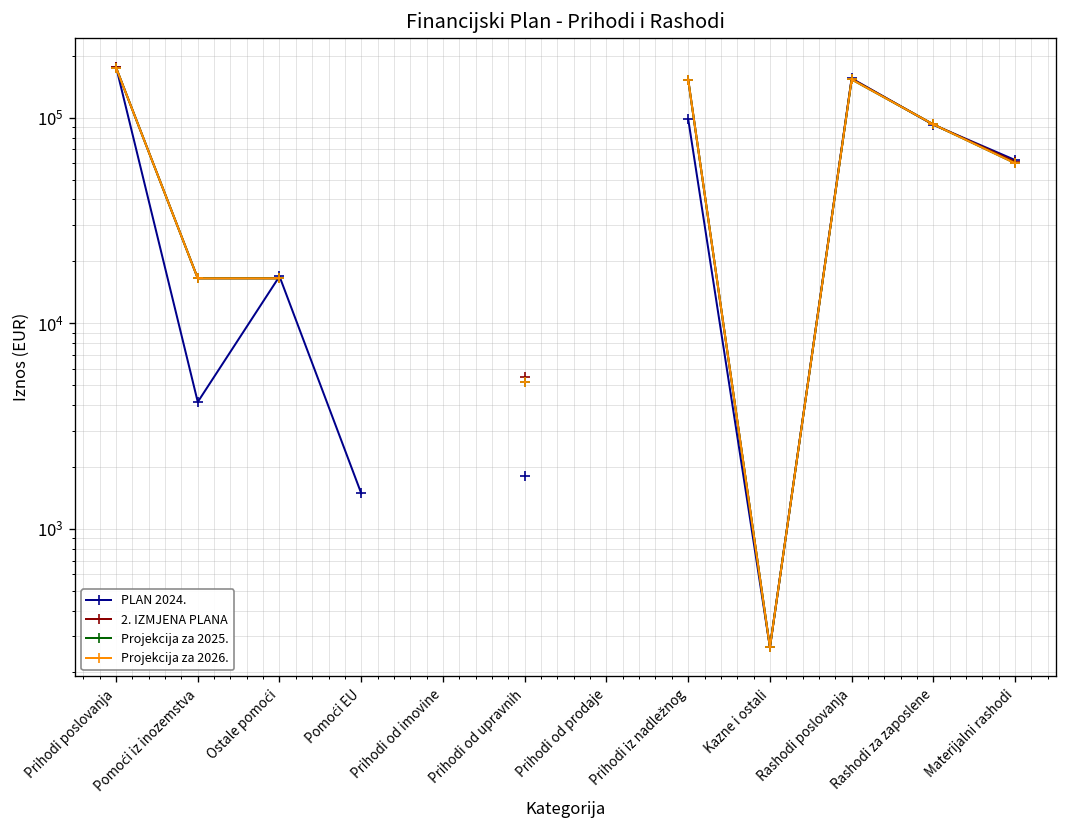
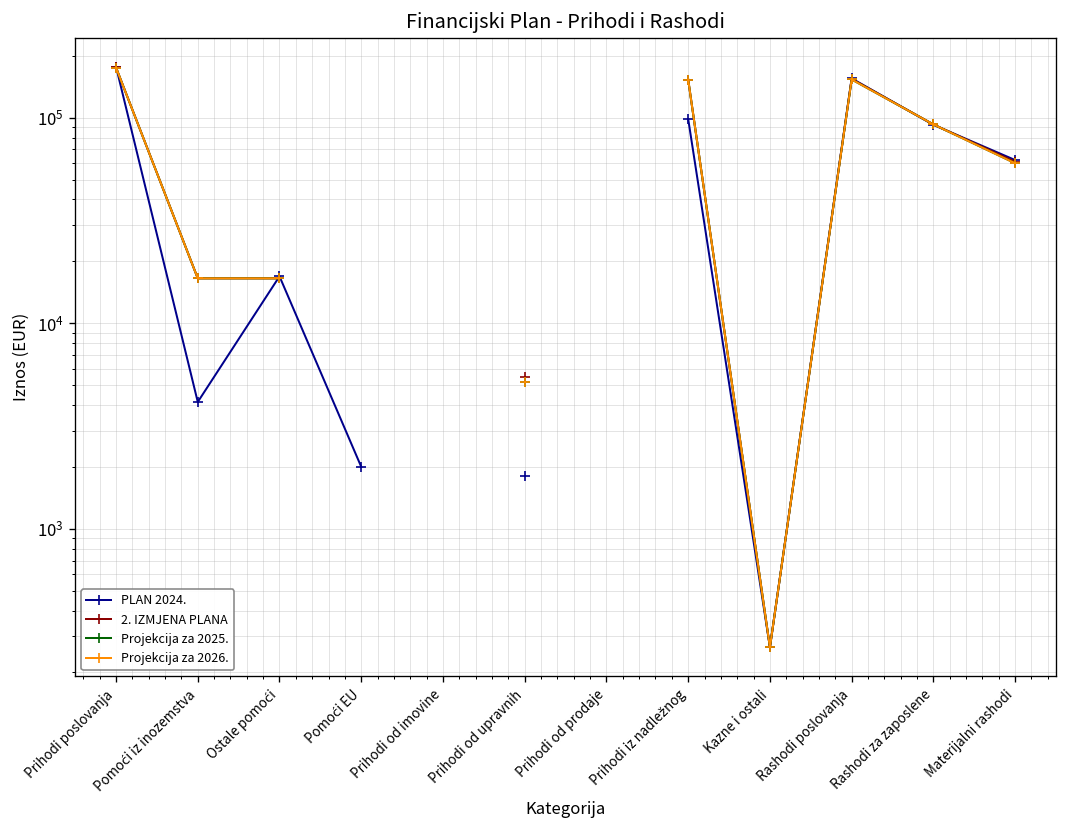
  {
    "PLAN 2024.": {
      "Pomoći iz inozemstva": 4100,
-     "Pomoći EU": 1500,
+     "Pomoći EU": 2000,
      "Prihodi od upravnih": 1800,
      "Prihodi iz nadležnog": 100000
    },
    "2. IZMJENA PLANA": {
      "Prihodi od upravnih": 5400
    },
    "Projekcija za 2026.": {
      "Prihodi od upravnih": 5200
    }
  }
